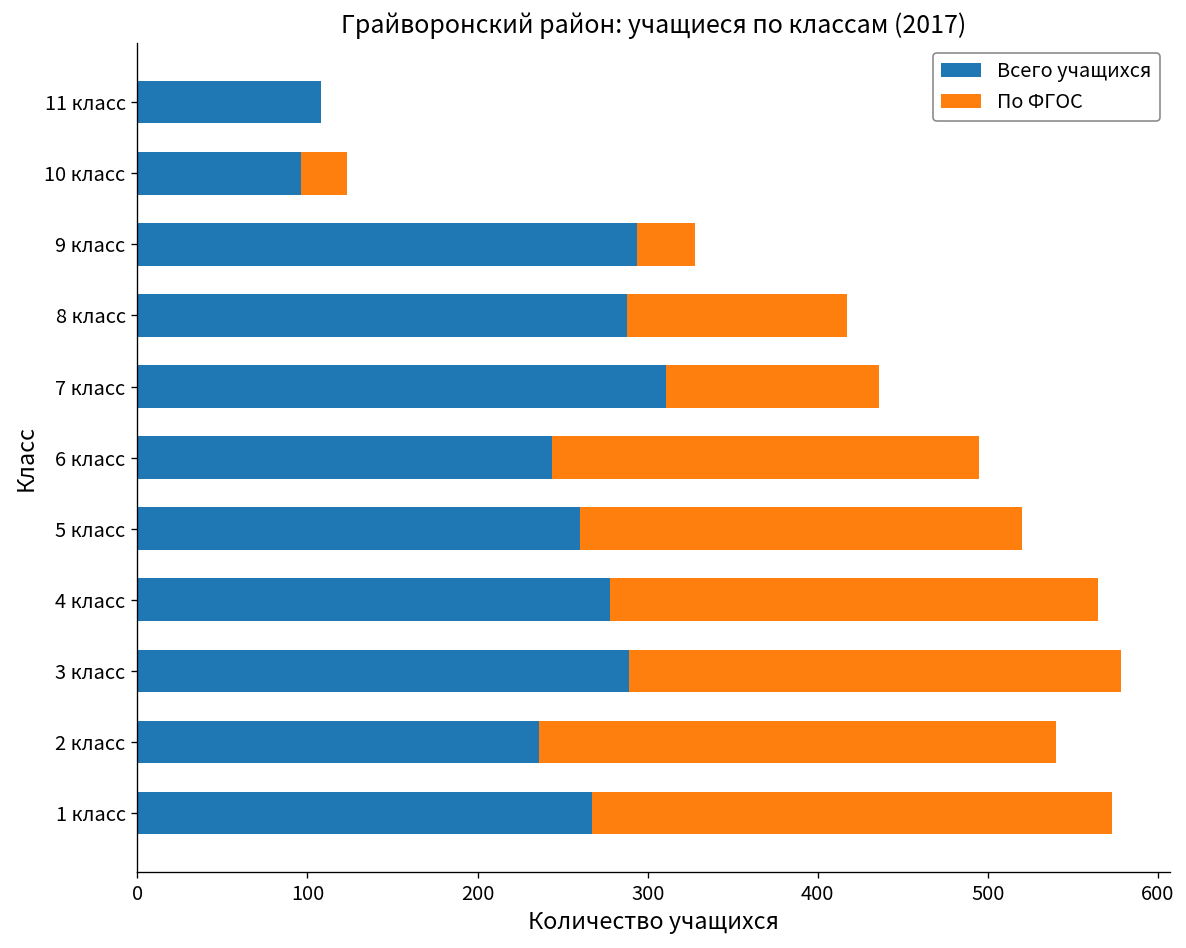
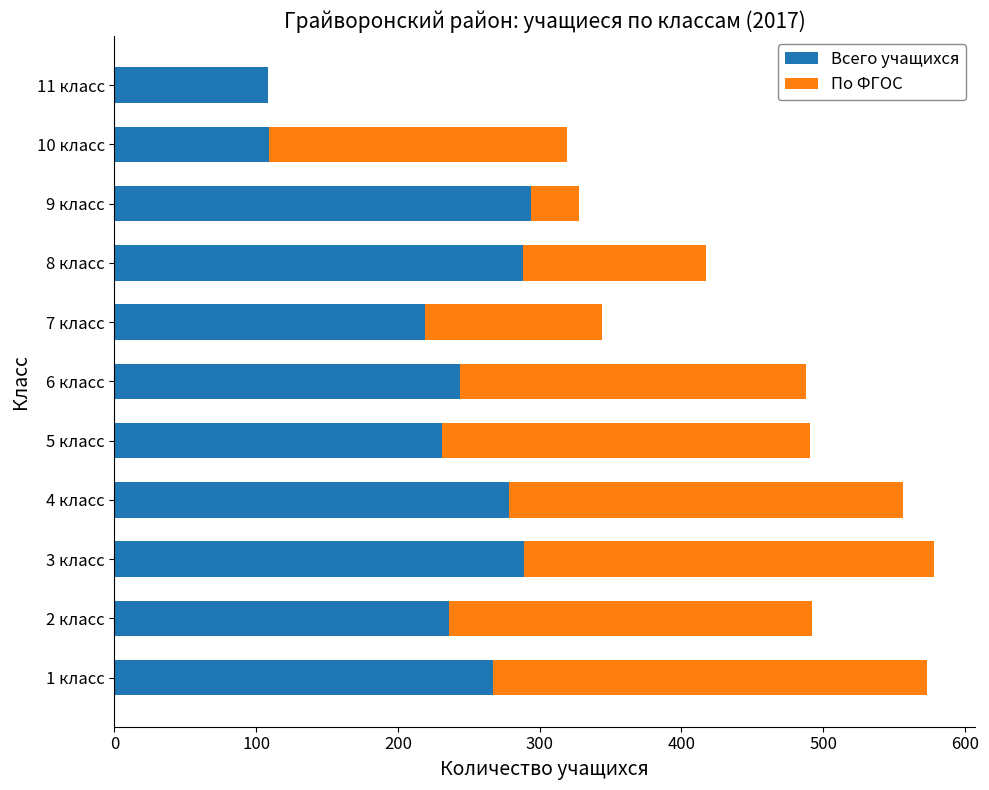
  {
    "Всего учащихся": {
      "11 класс": 108,
-     "10 класс": 96,
+     "10 класс": 109,
      "9 класс": 294,
      "8 класс": 288,
-     "7 класс": 311,
+     "7 класс": 219,
      "6 класс": 244,
-     "5 класс": 260,
+     "5 класс": 231,
      "4 класс": 278,
      "3 класс": 289,
      "2 класс": 236,
      "1 класс": 267
    },
    "По ФГОС": {
      "11 класс": 0,
-     "10 класс": 27,
+     "10 класс": 210,
      "9 класс": 34,
      "8 класс": 129,
      "7 класс": 125,
-     "6 класс": 251,
+     "6 класс": 244,
      "5 класс": 260,
-     "4 класс": 287,
+     "4 класс": 278,
      "3 класс": 289,
-     "2 класс": 304,
+     "2 класс": 256,
      "1 класс": 306
    }
  }
